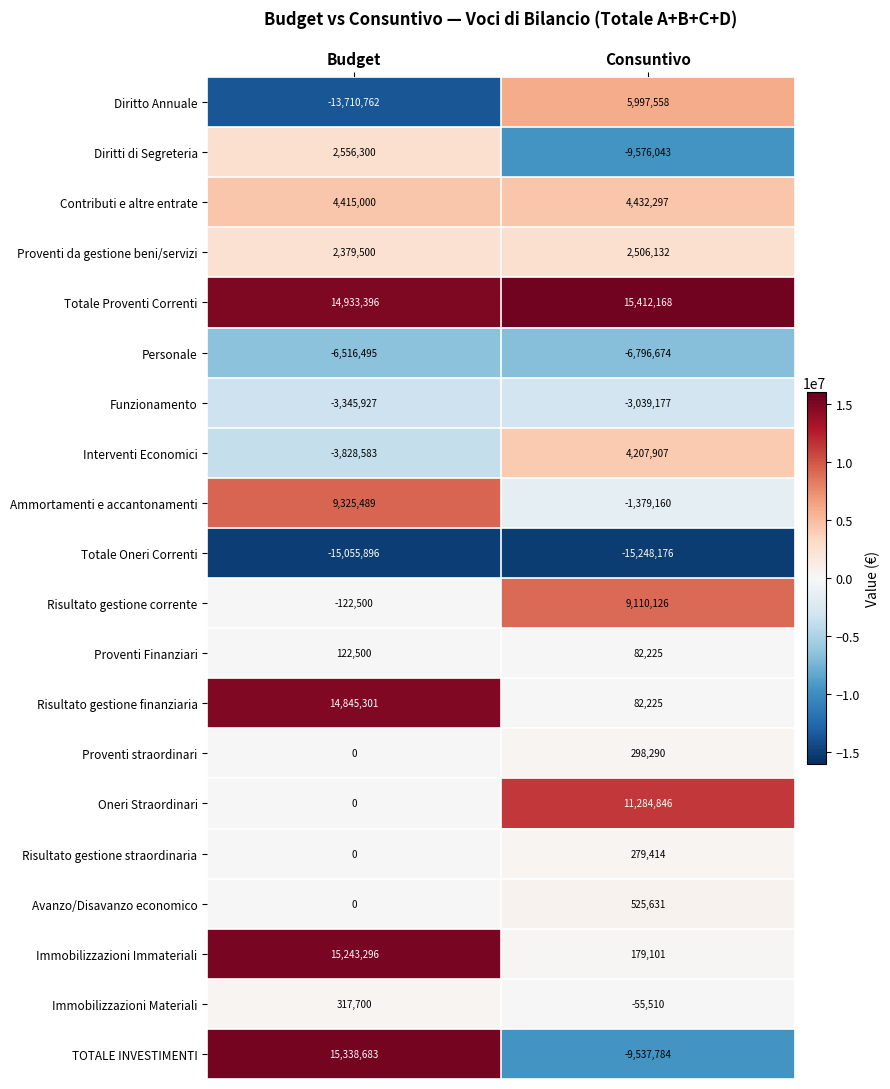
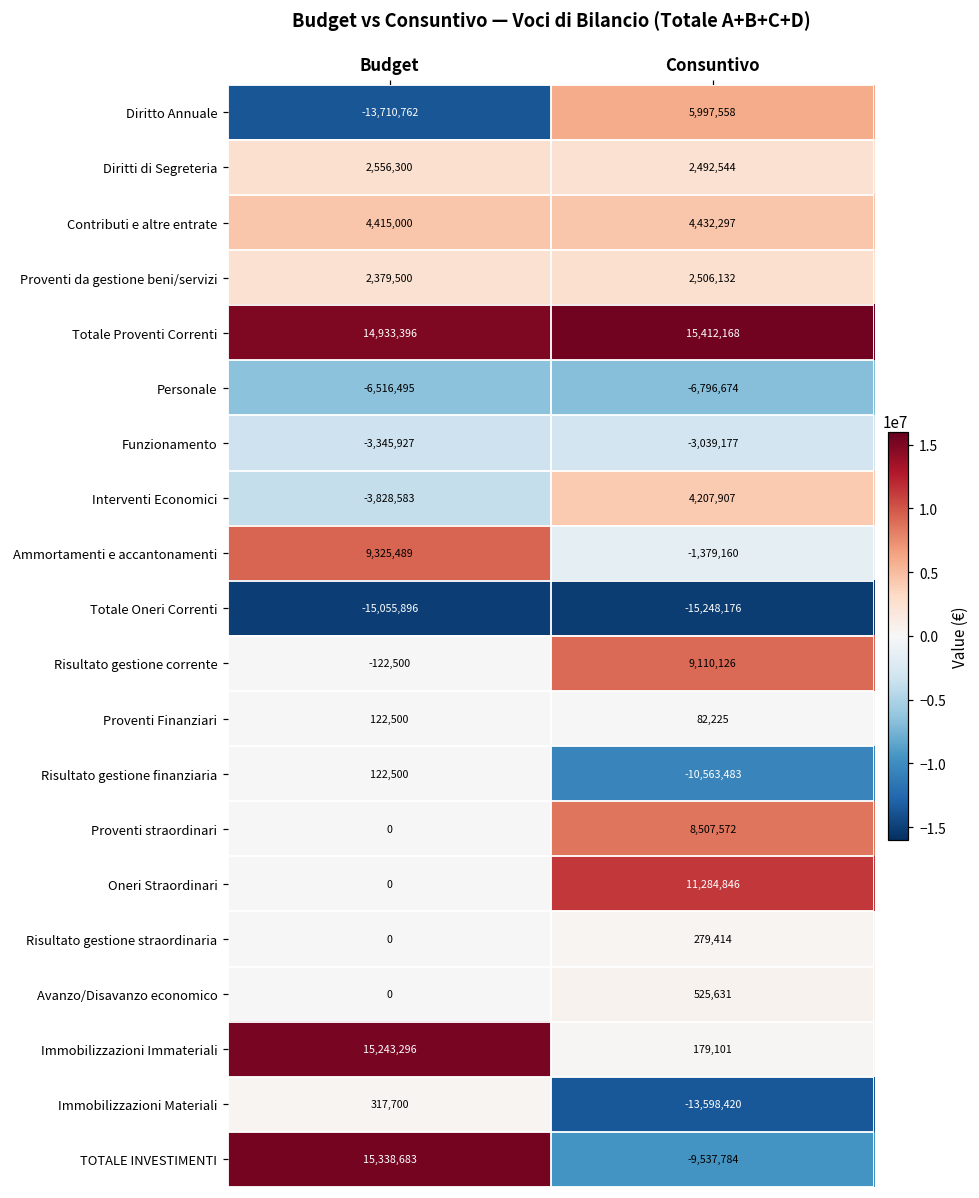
  {
    "Diritto Annuale": {
      "Budget": "-13,710,762",
      "Consuntivo": "5,997,558"
    },
    "Diritti di Segreteria": {
      "Budget": "2,556,300",
-     "Consuntivo": "-9,576,043"
+     "Consuntivo": "2,492,544"
    },
    "Contributi e altre entrate": {
      "Budget": "4,415,000",
      "Consuntivo": "4,432,297"
    },
    "Proventi da gestione beni/servizi": {
      "Budget": "2,379,500",
      "Consuntivo": "2,506,132"
    },
    "Totale Proventi Correnti": {
      "Budget": "14,933,396",
      "Consuntivo": "15,412,168"
    },
    "Personale": {
      "Budget": "-6,516,495",
      "Consuntivo": "-6,796,674"
    },
    "Funzionamento": {
      "Budget": "-3,345,927",
      "Consuntivo": "-3,039,177"
    },
    "Interventi Economici": {
      "Budget": "-3,828,583",
      "Consuntivo": "4,207,907"
    },
    "Ammortamenti e accantonamenti": {
      "Budget": "9,325,489",
      "Consuntivo": "-1,379,160"
    },
    "Totale Oneri Correnti": {
      "Budget": "-15,055,896",
      "Consuntivo": "-15,248,176"
    },
    "Risultato gestione corrente": {
      "Budget": "-122,500",
      "Consuntivo": "9,110,126"
    },
    "Proventi Finanziari": {
      "Budget": "122,500",
      "Consuntivo": "82,225"
    },
    "Risultato gestione finanziaria": {
-     "Budget": "14,845,301",
-     "Consuntivo": "82,225"
+     "Budget": "122,500",
+     "Consuntivo": "-10,563,483"
    },
    "Proventi straordinari": {
      "Budget": "0",
-     "Consuntivo": "298,290"
+     "Consuntivo": "8,507,572"
    },
    "Oneri Straordinari": {
      "Budget": "0",
      "Consuntivo": "11,284,846"
    },
    "Risultato gestione straordinaria": {
      "Budget": "0",
      "Consuntivo": "279,414"
    },
    "Avanzo/Disavanzo economico": {
      "Budget": "0",
      "Consuntivo": "525,631"
    },
    "Immobilizzazioni Immateriali": {
      "Budget": "15,243,296",
      "Consuntivo": "179,101"
    },
    "Immobilizzazioni Materiali": {
      "Budget": "317,700",
-     "Consuntivo": "-55,510"
+     "Consuntivo": "-13,598,420"
    },
    "TOTALE INVESTIMENTI": {
      "Budget": "15,338,683",
      "Consuntivo": "-9,537,784"
    }
  }
